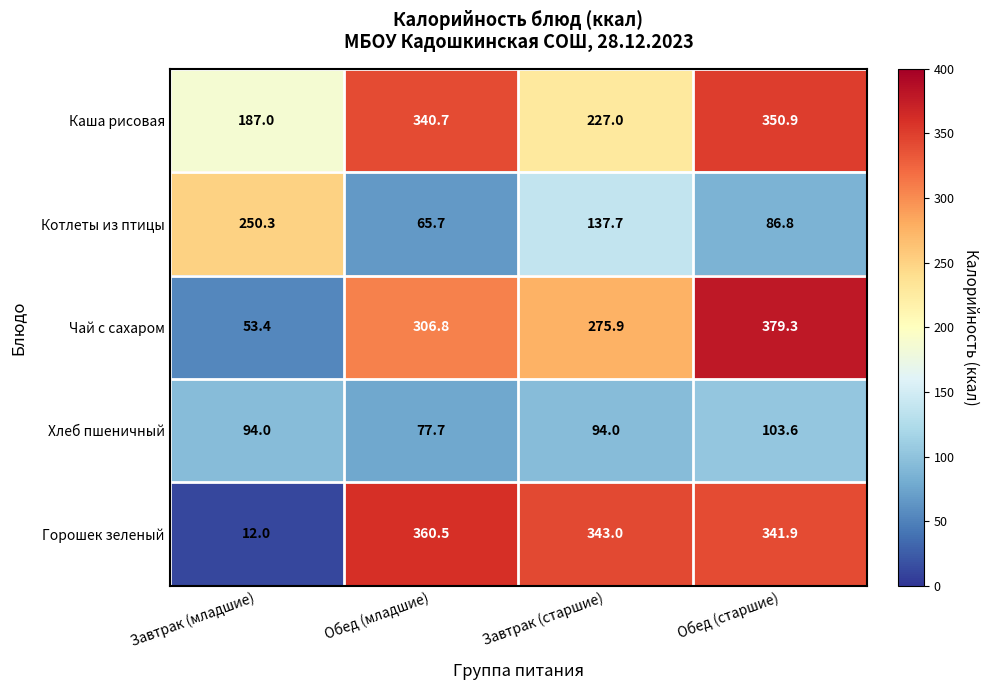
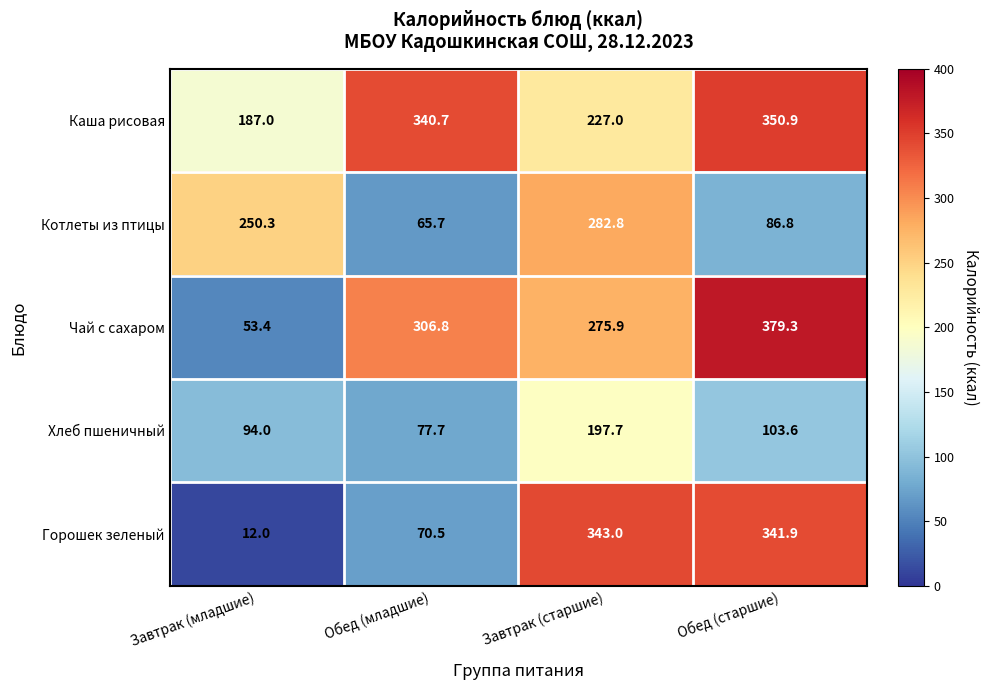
  {
    "Каша рисовая": {
      "Завтрак (младшие)": 187.0,
      "Обед (младшие)": 340.7,
      "Завтрак (старшие)": 227.0,
      "Обед (старшие)": 350.9
    },
    "Котлеты из птицы": {
      "Завтрак (младшие)": 250.3,
      "Обед (младшие)": 65.7,
-     "Завтрак (старшие)": 137.7,
+     "Завтрак (старшие)": 282.8,
      "Обед (старшие)": 86.8
    },
    "Чай с сахаром": {
      "Завтрак (младшие)": 53.4,
      "Обед (младшие)": 306.8,
      "Завтрак (старшие)": 275.9,
      "Обед (старшие)": 379.3
    },
    "Хлеб пшеничный": {
      "Завтрак (младшие)": 94.0,
      "Обед (младшие)": 77.7,
-     "Завтрак (старшие)": 94.0,
+     "Завтрак (старшие)": 197.7,
      "Обед (старшие)": 103.6
    },
    "Горошек зеленый": {
      "Завтрак (младшие)": 12.0,
-     "Обед (младшие)": 360.5,
+     "Обед (младшие)": 70.5,
      "Завтрак (старшие)": 343.0,
      "Обед (старшие)": 341.9
    }
  }
